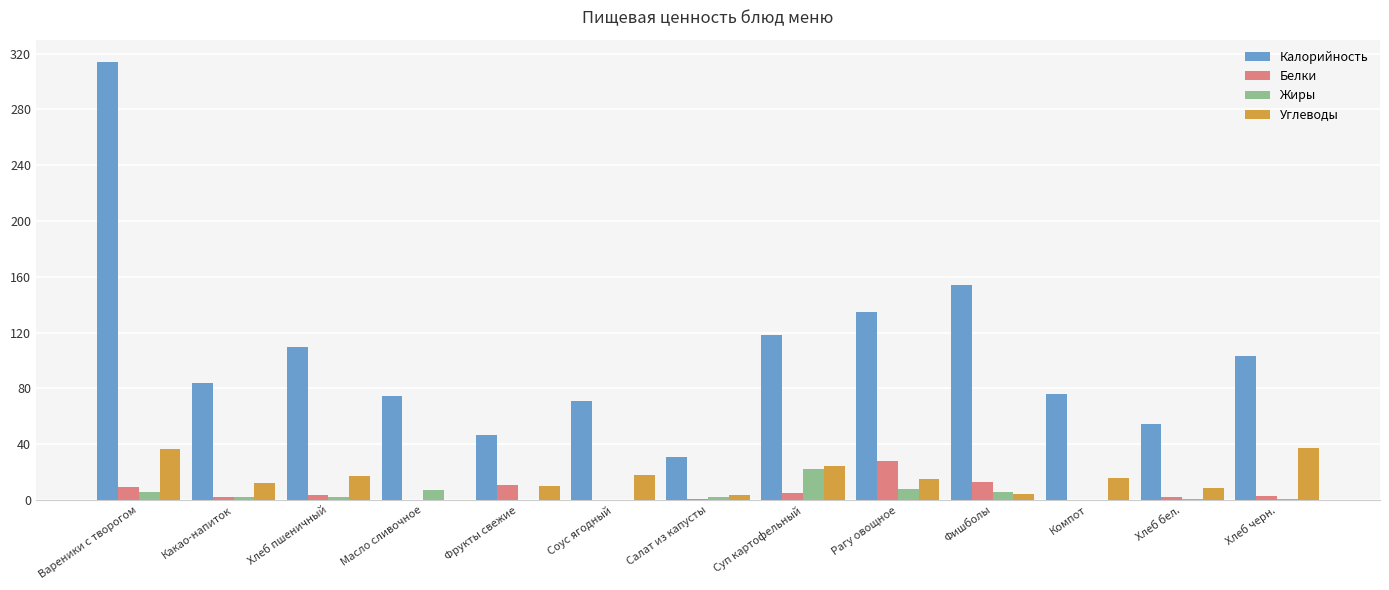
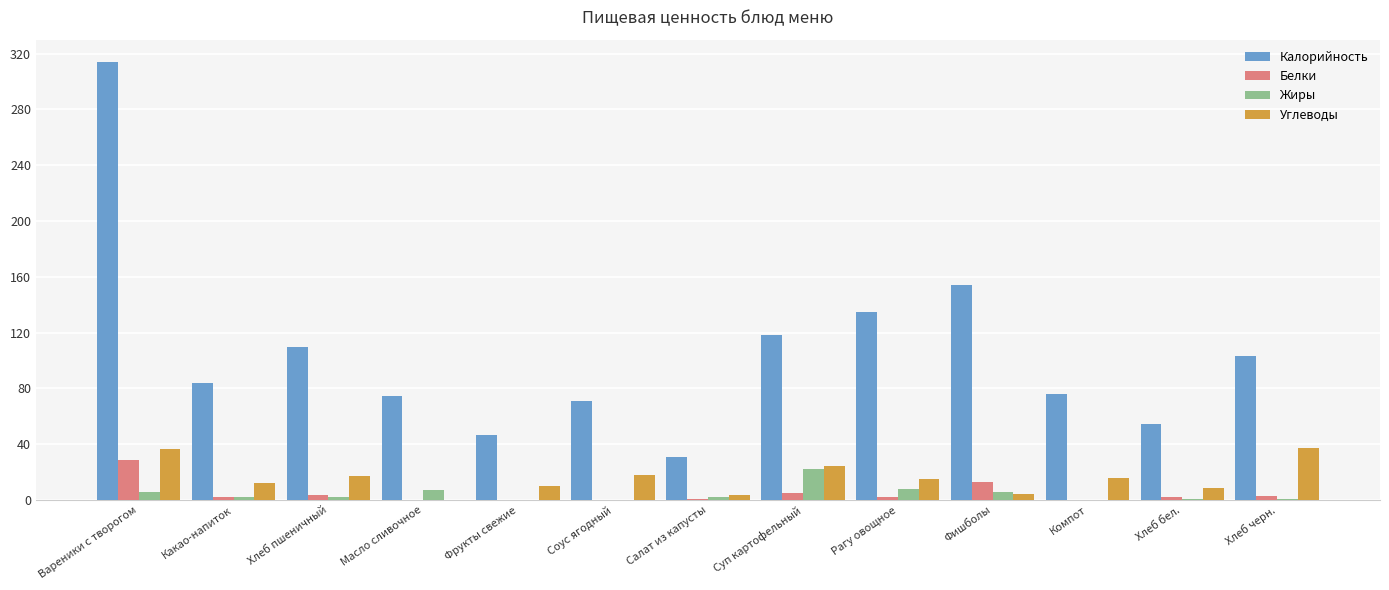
  {
    "Калорийность": {
      "Вареники с творогом": 314,
      "Какао-напиток": 84,
      "Хлеб пшеничный": 110,
      "Масло сливочное": 75,
      "Фрукты свежие": 47,
      "Соус ягодный": 71,
      "Салат из капусты": 31,
      "Суп картофельный": 118,
      "Рагу овощное": 135,
      "Фишболы": 154,
      "Компот": 76,
      "Хлеб бел.": 55,
      "Хлеб черн.": 104
    },
    "Белки": {
-     "Вареники с творогом": 10,
+     "Вареники с творогом": 29,
      "Какао-напиток": 2,
      "Хлеб пшеничный": 4,
      "Масло сливочное": 0,
-     "Фрукты свежие": 11,
+     "Фрукты свежие": 0,
      "Соус ягодный": 0,
      "Суп картофельный": 5,
-     "Рагу овощное": 28,
+     "Рагу овощное": 2,
      "Фишболы": 13,
      "Компот": 0,
      "Хлеб бел.": 2,
      "Хлеб черн.": 3
    },
    "Жиры": {
      "Вареники с творогом": 6,
      "Какао-напиток": 2,
      "Хлеб пшеничный": 2,
      "Масло сливочное": 7,
      "Фрукты свежие": 0,
      "Салат из капусты": 2,
      "Суп картофельный": 22,
      "Рагу овощное": 8,
      "Фишболы": 6,
      "Компот": 0
    },
    "Углеводы": {
      "Вареники с творогом": 36,
      "Какао-напиток": 12,
      "Хлеб пшеничный": 17,
      "Масло сливочное": 0,
      "Фрукты свежие": 10,
      "Соус ягодный": 18,
      "Салат из капусты": 4,
      "Суп картофельный": 24,
      "Рагу овощное": 15,
      "Фишболы": 5,
      "Компот": 16,
      "Хлеб бел.": 9,
      "Хлеб черн.": 37
    }
  }
